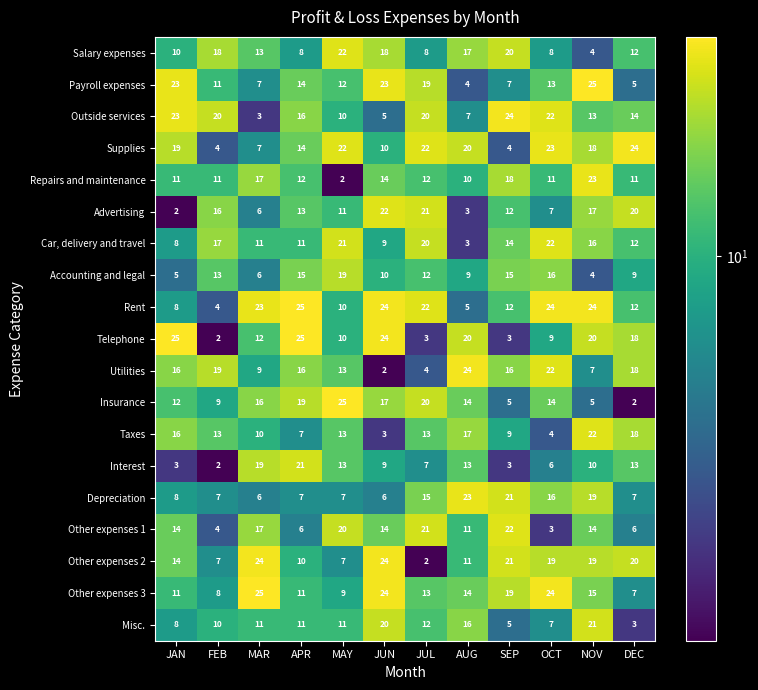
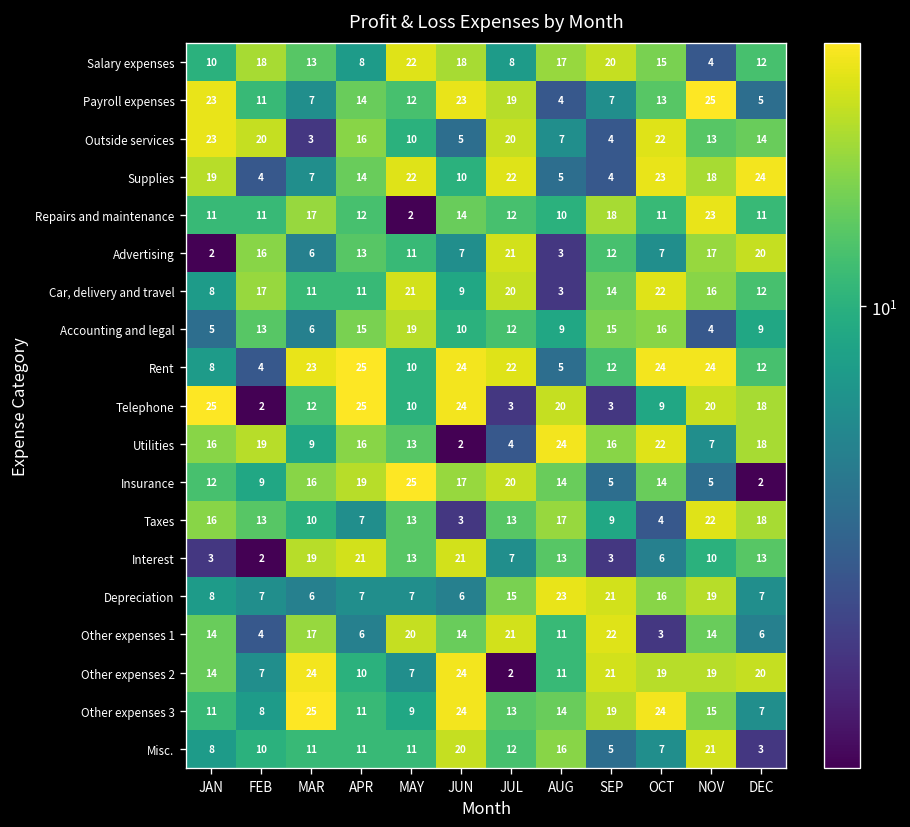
  {
    "Salary expenses": {
      "JAN": 10,
      "FEB": 18,
      "MAR": 13,
      "APR": 8,
      "MAY": 22,
      "JUN": 18,
      "JUL": 8,
      "AUG": 17,
      "SEP": 20,
-     "OCT": 8,
+     "OCT": 15,
      "NOV": 4,
      "DEC": 12
    },
    "Outside services": {
      "JAN": 23,
      "FEB": 20,
      "MAR": 3,
      "APR": 16,
      "MAY": 10,
      "JUN": 5,
      "JUL": 20,
      "AUG": 7,
-     "SEP": 24,
+     "SEP": 4,
      "OCT": 22,
      "NOV": 13,
      "DEC": 14
    },
    "Supplies": {
      "JAN": 19,
      "FEB": 4,
      "MAR": 7,
      "APR": 14,
      "MAY": 22,
      "JUN": 10,
      "JUL": 22,
-     "AUG": 20,
+     "AUG": 5,
      "SEP": 4,
      "OCT": 23,
      "NOV": 18,
      "DEC": 24
    },
    "Advertising": {
      "JAN": 2,
      "FEB": 16,
      "MAR": 6,
      "APR": 13,
      "MAY": 11,
-     "JUN": 22,
+     "JUN": 7,
      "JUL": 21,
      "AUG": 3,
      "SEP": 12,
      "OCT": 7,
      "NOV": 17,
      "DEC": 20
    },
    "Interest": {
      "JAN": 3,
      "FEB": 2,
      "MAR": 19,
      "APR": 21,
      "MAY": 13,
-     "JUN": 9,
+     "JUN": 21,
      "JUL": 7,
      "AUG": 13,
      "SEP": 3,
      "OCT": 6,
      "NOV": 10,
      "DEC": 13
    }
  }
